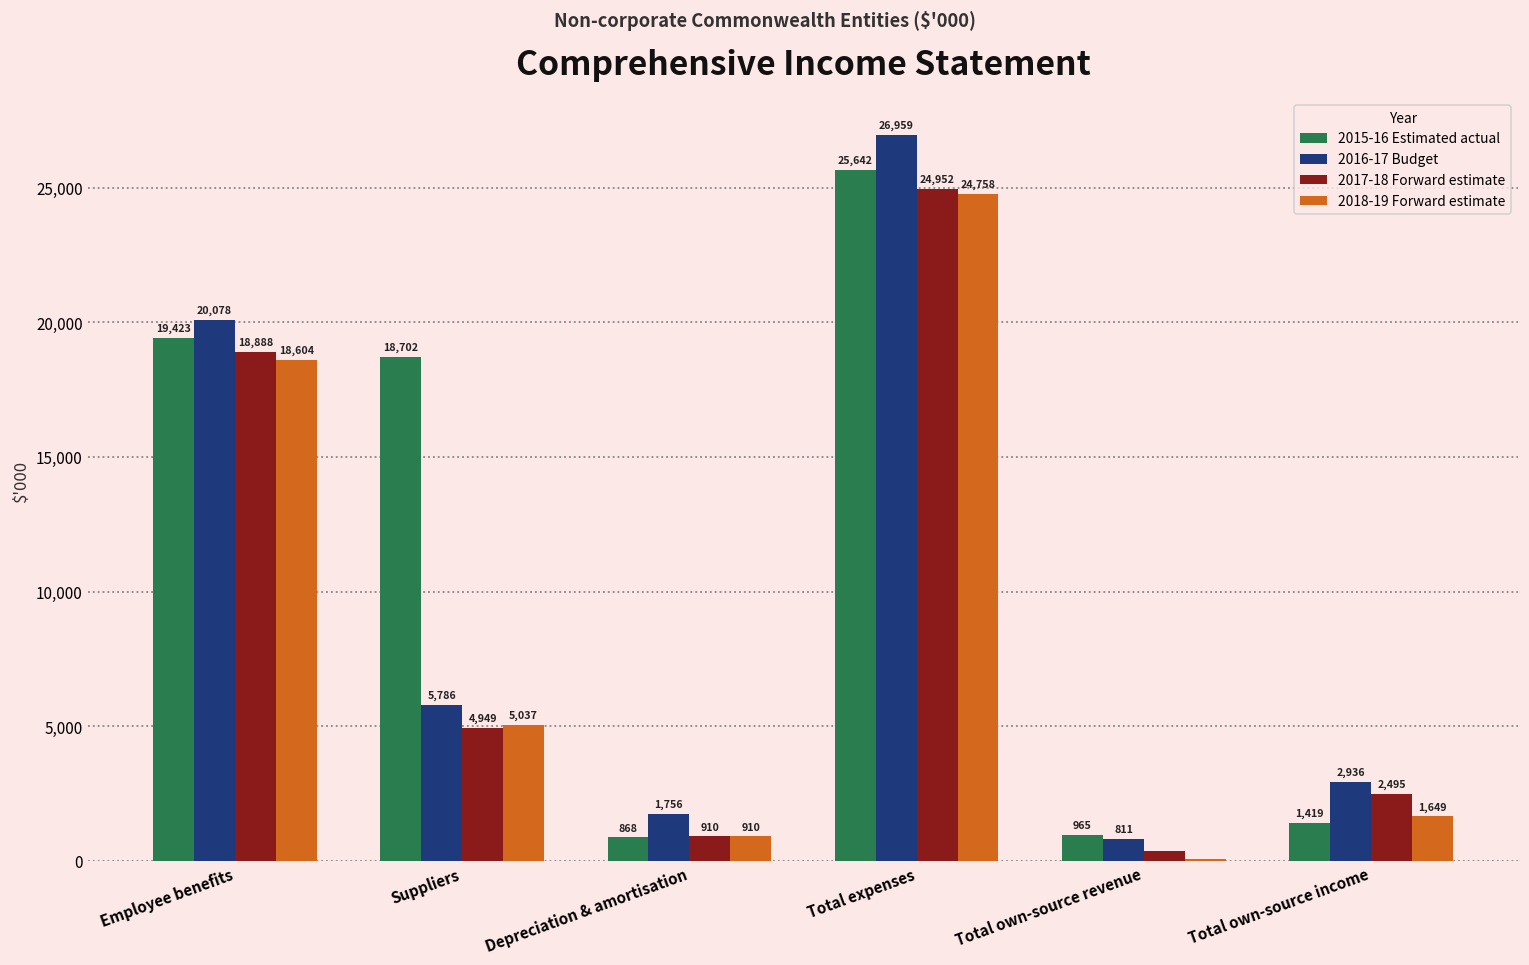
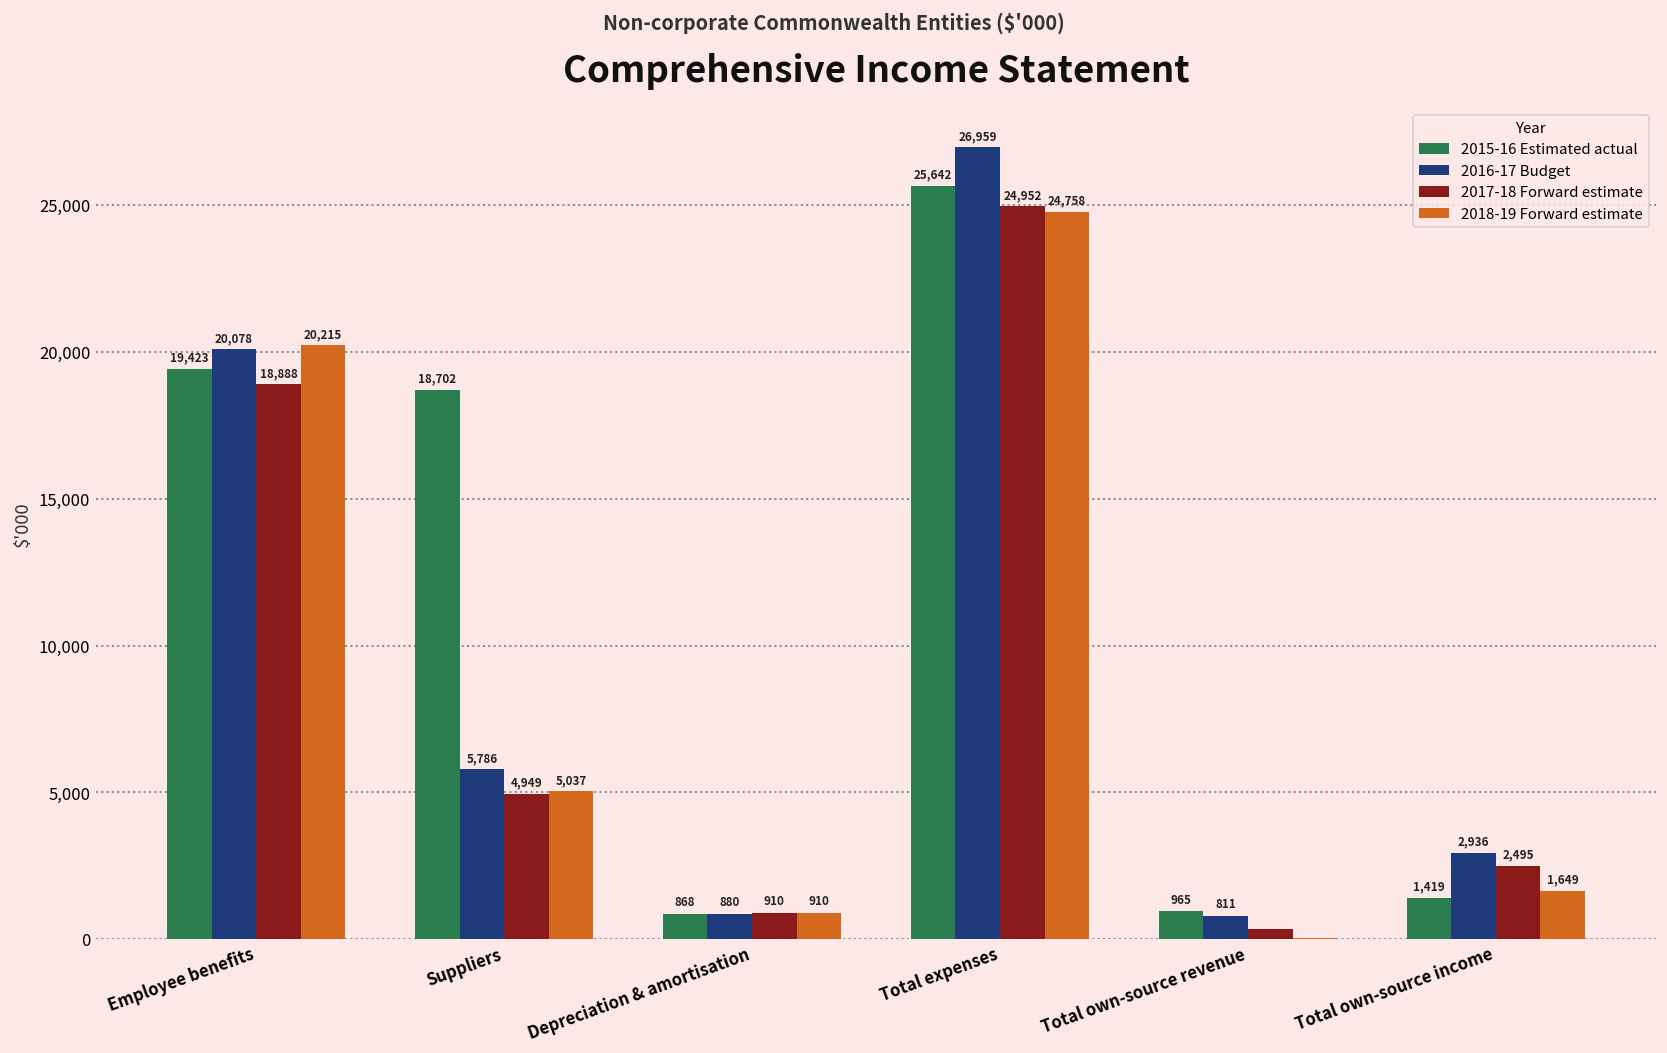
  {
    "2015-16 Estimated actual": {
      "Employee benefits": "19,423",
      "Suppliers": "18,702",
      "Depreciation & amortisation": "868",
      "Total expenses": "25,642",
      "Total own-source revenue": "965",
      "Total own-source income": "1,419"
    },
    "2016-17 Budget": {
      "Employee benefits": "20,078",
      "Suppliers": "5,786",
-     "Depreciation & amortisation": "1,756",
+     "Depreciation & amortisation": "880",
      "Total expenses": "26,959",
      "Total own-source revenue": "811",
      "Total own-source income": "2,936"
    },
    "2017-18 Forward estimate": {
      "Employee benefits": "18,888",
      "Suppliers": "4,949",
      "Depreciation & amortisation": "910",
      "Total expenses": "24,952",
      "Total own-source income": "2,495"
    },
    "2018-19 Forward estimate": {
-     "Employee benefits": "18,604",
+     "Employee benefits": "20,215",
      "Suppliers": "5,037",
      "Depreciation & amortisation": "910",
      "Total expenses": "24,758",
      "Total own-source income": "1,649"
    }
  }
